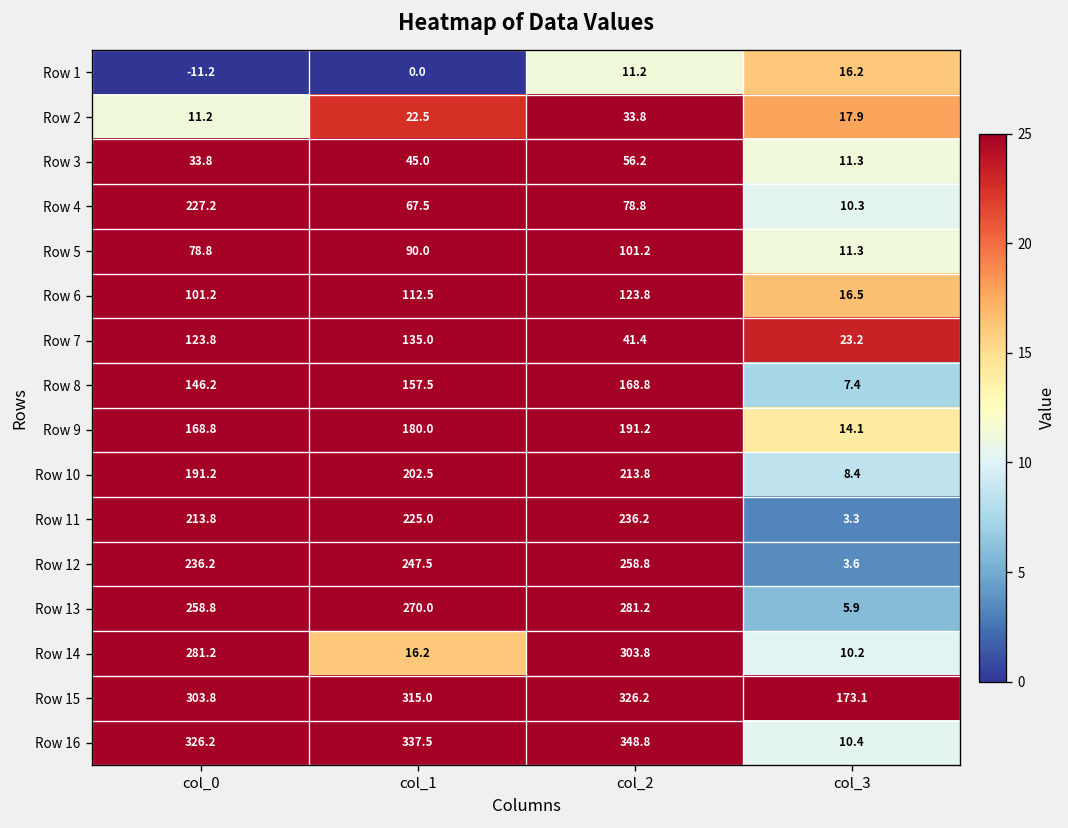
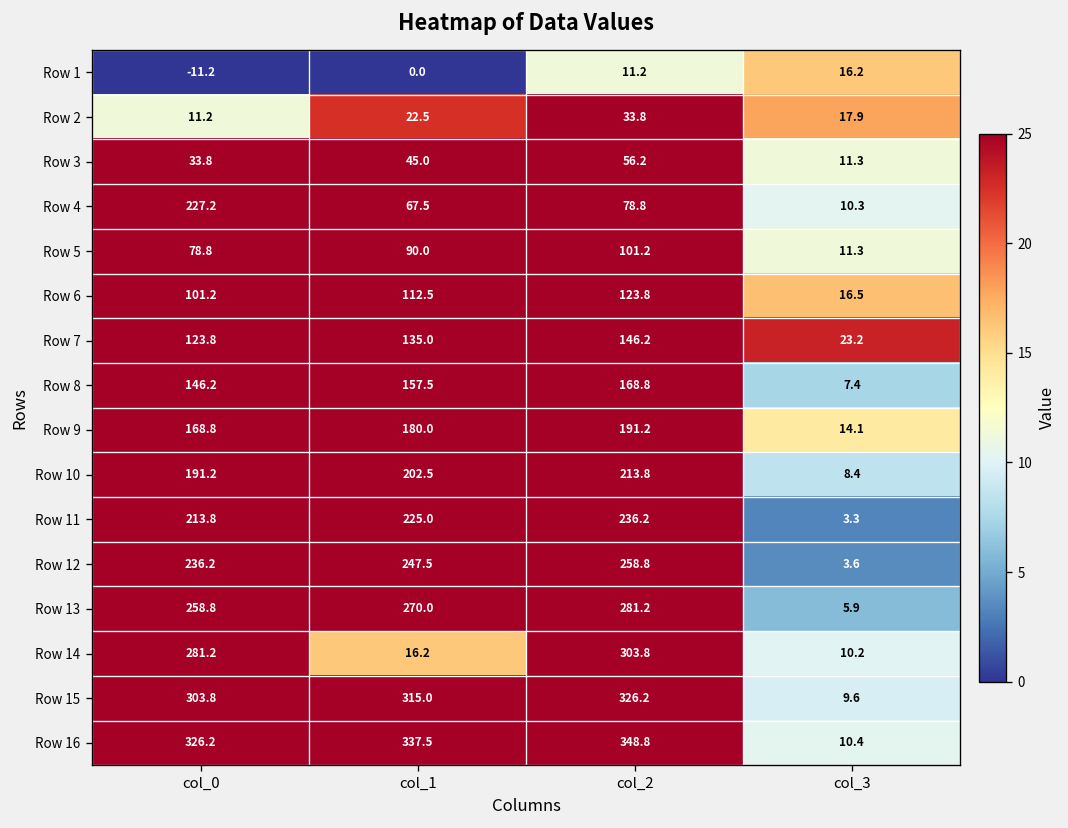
  {
    "Row 1": {
      "col_0": -11.2,
      "col_1": 0.0,
      "col_2": 11.2,
      "col_3": 16.2
    },
    "Row 2": {
      "col_0": 11.2,
      "col_1": 22.5,
      "col_2": 33.8,
      "col_3": 17.9
    },
    "Row 3": {
      "col_0": 33.8,
      "col_1": 45.0,
      "col_2": 56.2,
      "col_3": 11.3
    },
    "Row 4": {
      "col_0": 227.2,
      "col_1": 67.5,
      "col_2": 78.8,
      "col_3": 10.3
    },
    "Row 5": {
      "col_0": 78.8,
      "col_1": 90.0,
      "col_2": 101.2,
      "col_3": 11.3
    },
    "Row 6": {
      "col_0": 101.2,
      "col_1": 112.5,
      "col_2": 123.8,
      "col_3": 16.5
    },
    "Row 7": {
      "col_0": 123.8,
      "col_1": 135.0,
-     "col_2": 41.4,
+     "col_2": 146.2,
      "col_3": 23.2
    },
    "Row 8": {
      "col_0": 146.2,
      "col_1": 157.5,
      "col_2": 168.8,
      "col_3": 7.4
    },
    "Row 9": {
      "col_0": 168.8,
      "col_1": 180.0,
      "col_2": 191.2,
      "col_3": 14.1
    },
    "Row 10": {
      "col_0": 191.2,
      "col_1": 202.5,
      "col_2": 213.8,
      "col_3": 8.4
    },
    "Row 11": {
      "col_0": 213.8,
      "col_1": 225.0,
      "col_2": 236.2,
      "col_3": 3.3
    },
    "Row 12": {
      "col_0": 236.2,
      "col_1": 247.5,
      "col_2": 258.8,
      "col_3": 3.6
    },
    "Row 13": {
      "col_0": 258.8,
      "col_1": 270.0,
      "col_2": 281.2,
      "col_3": 5.9
    },
    "Row 14": {
      "col_0": 281.2,
      "col_1": 16.2,
      "col_2": 303.8,
      "col_3": 10.2
    },
    "Row 15": {
      "col_0": 303.8,
      "col_1": 315.0,
      "col_2": 326.2,
-     "col_3": 173.1
+     "col_3": 9.6
    },
    "Row 16": {
      "col_0": 326.2,
      "col_1": 337.5,
      "col_2": 348.8,
      "col_3": 10.4
    }
  }
